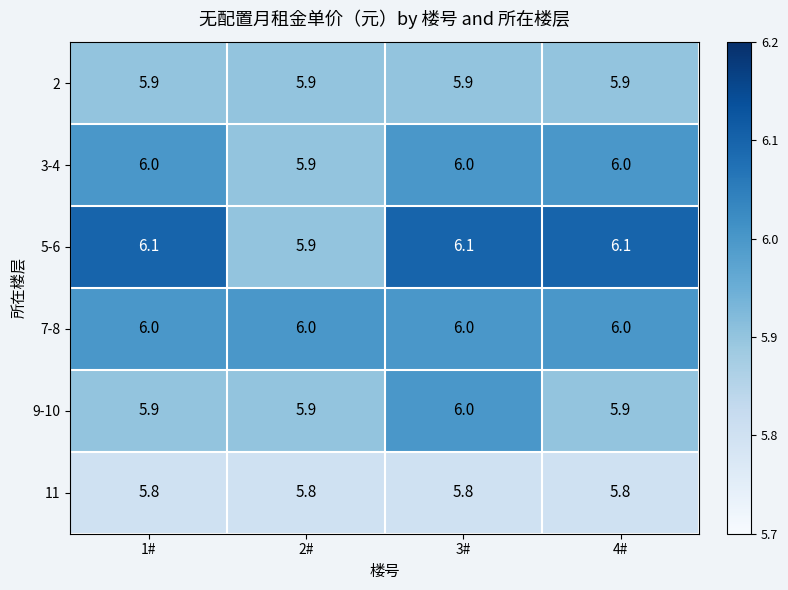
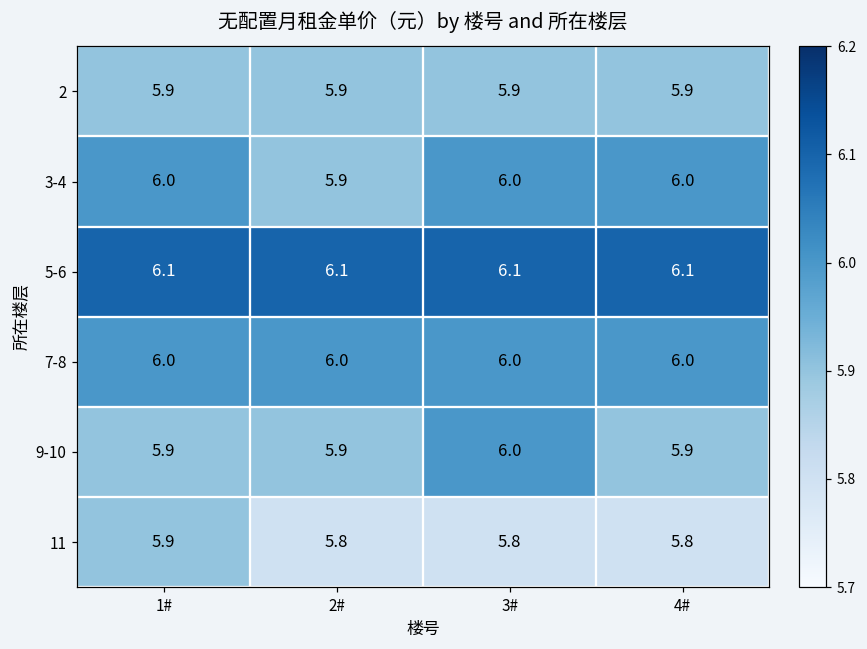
  {
    "2": {
      "1#": 5.9,
      "2#": 5.9,
      "3#": 5.9,
      "4#": 5.9
    },
    "3-4": {
      "1#": 6.0,
      "2#": 5.9,
      "3#": 6.0,
      "4#": 6.0
    },
    "5-6": {
      "1#": 6.1,
-     "2#": 5.9,
+     "2#": 6.1,
      "3#": 6.1,
      "4#": 6.1
    },
    "7-8": {
      "1#": 6.0,
      "2#": 6.0,
      "3#": 6.0,
      "4#": 6.0
    },
    "9-10": {
      "1#": 5.9,
      "2#": 5.9,
      "3#": 6.0,
      "4#": 5.9
    },
    "11": {
-     "1#": 5.8,
+     "1#": 5.9,
      "2#": 5.8,
      "3#": 5.8,
      "4#": 5.8
    }
  }
